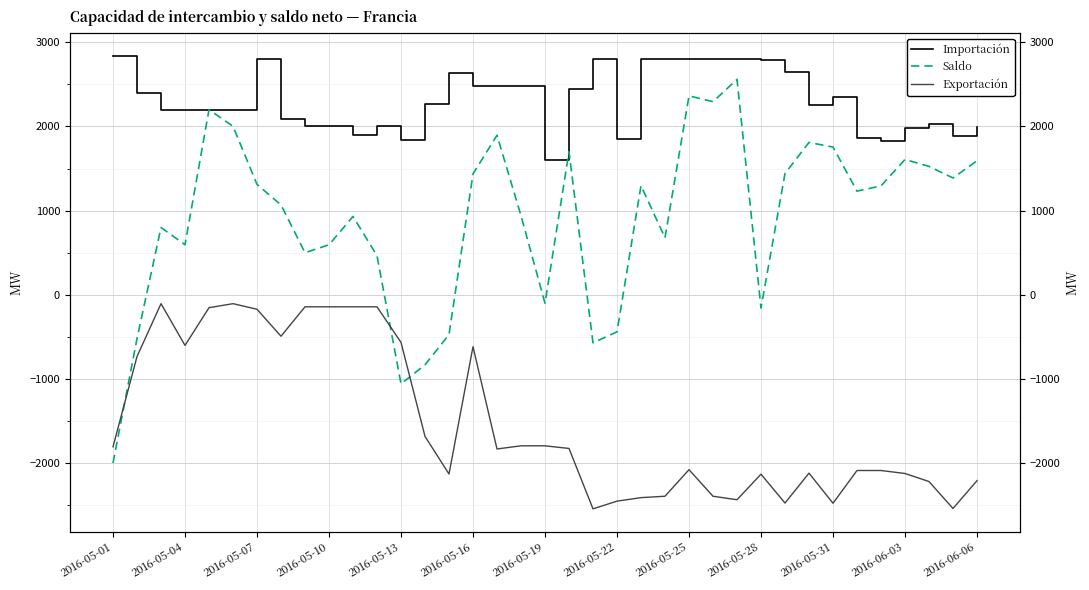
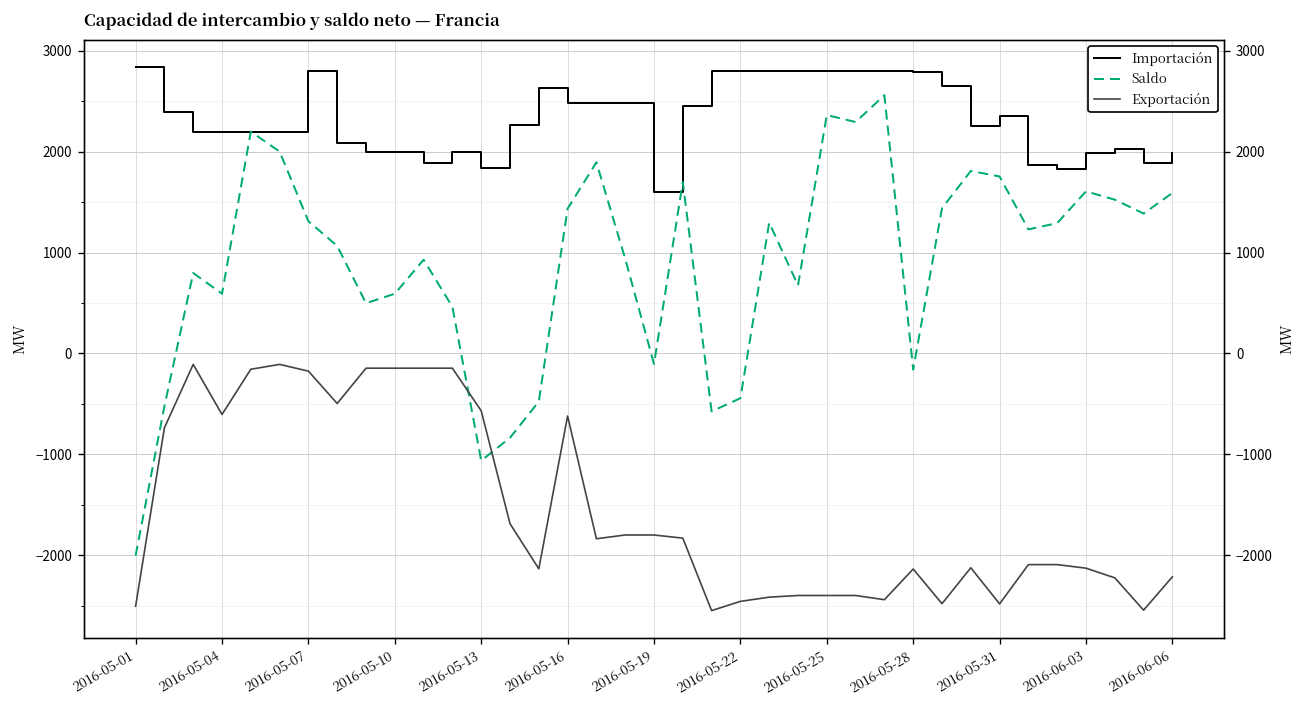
  {
    "Importación": {
      "2016-05-01": 2800,
      "2016-05-04": 2200,
      "2016-05-07": 2800,
      "2016-05-10": 2000,
      "2016-05-13": 1800,
      "2016-05-16": 2500,
      "2016-05-19": 1600,
-     "2016-05-22": 1800,
+     "2016-05-22": 2800,
      "2016-05-25": 2800,
      "2016-05-28": 2800,
      "2016-05-31": 2400,
      "2016-06-03": 2000,
      "2016-06-06": 2000
    },
    "Saldo": {
      "2016-05-01": -2000,
      "2016-05-04": 600,
      "2016-05-07": 1300,
      "2016-05-10": 600,
      "2016-05-13": -1100,
      "2016-05-16": 1400,
      "2016-05-19": -100,
      "2016-05-22": -400,
      "2016-05-25": 2400,
      "2016-05-28": -200,
      "2016-05-31": 1800,
      "2016-06-03": 1600,
      "2016-06-06": 1600
    },
    "Exportación": {
-     "2016-05-01": -1800,
+     "2016-05-01": -2500,
      "2016-05-04": -600,
      "2016-05-07": -200,
      "2016-05-10": -100,
      "2016-05-13": -600,
      "2016-05-16": -600,
      "2016-05-19": -1800,
      "2016-05-22": -2500,
-     "2016-05-25": -2100,
+     "2016-05-25": -2400,
      "2016-05-28": -2100,
      "2016-05-31": -2500,
      "2016-06-03": -2100,
      "2016-06-06": -2200
    }
  }
